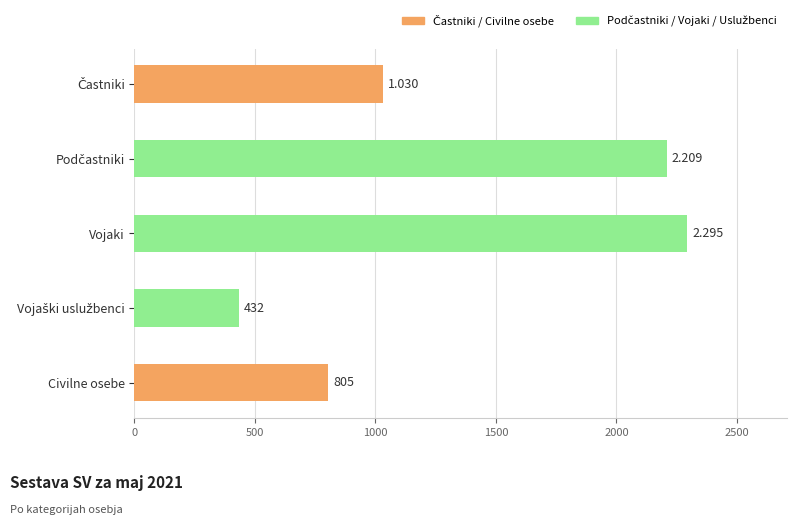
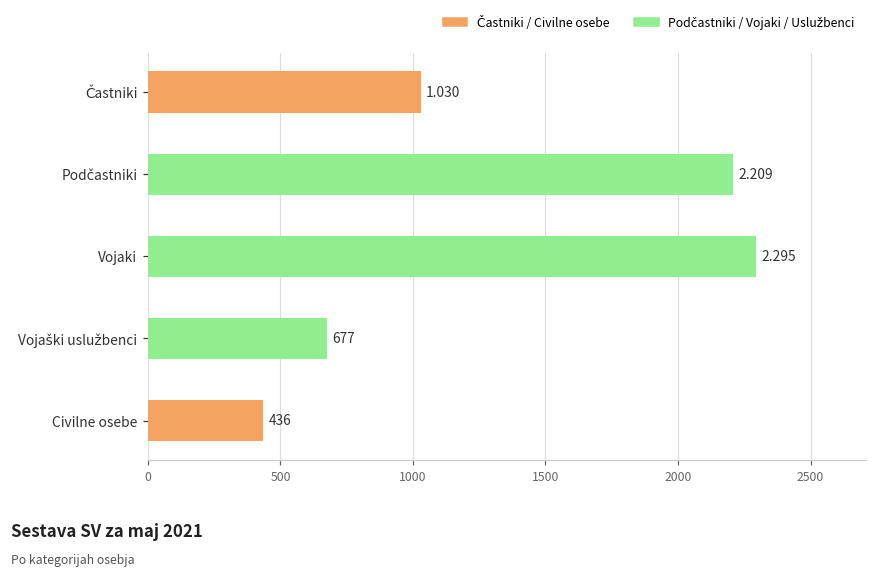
  {
-   "Vojaški uslužbenci": 432,
-   "Civilne osebe": 805
+   "Vojaški uslužbenci": 677,
+   "Civilne osebe": 436
  }
